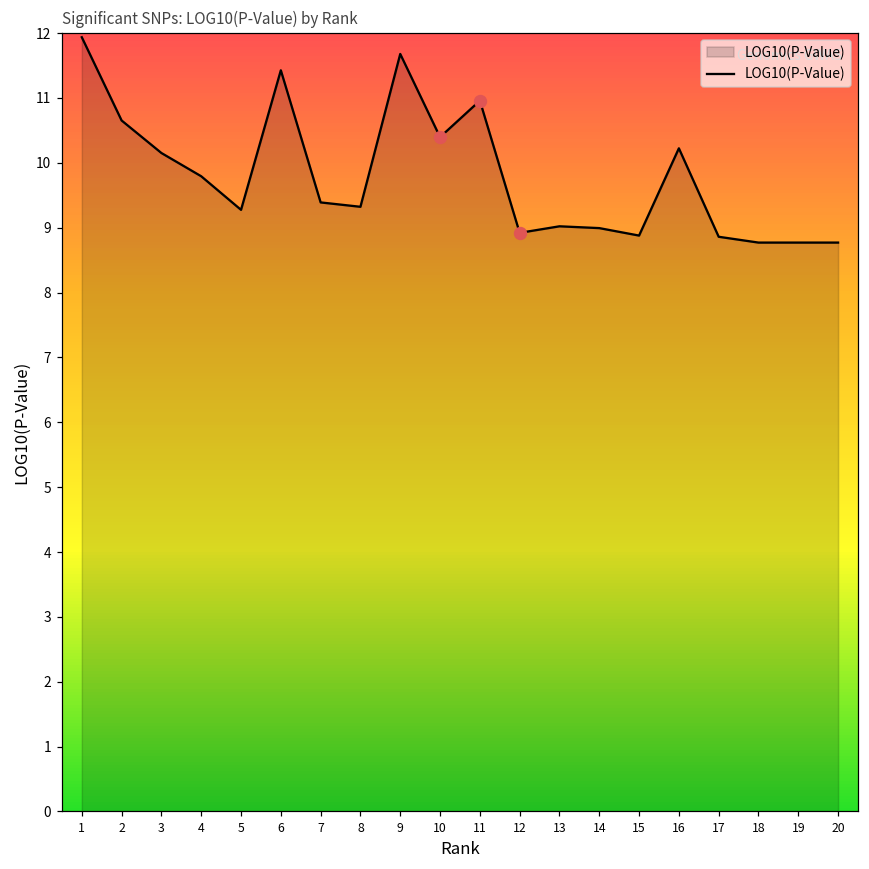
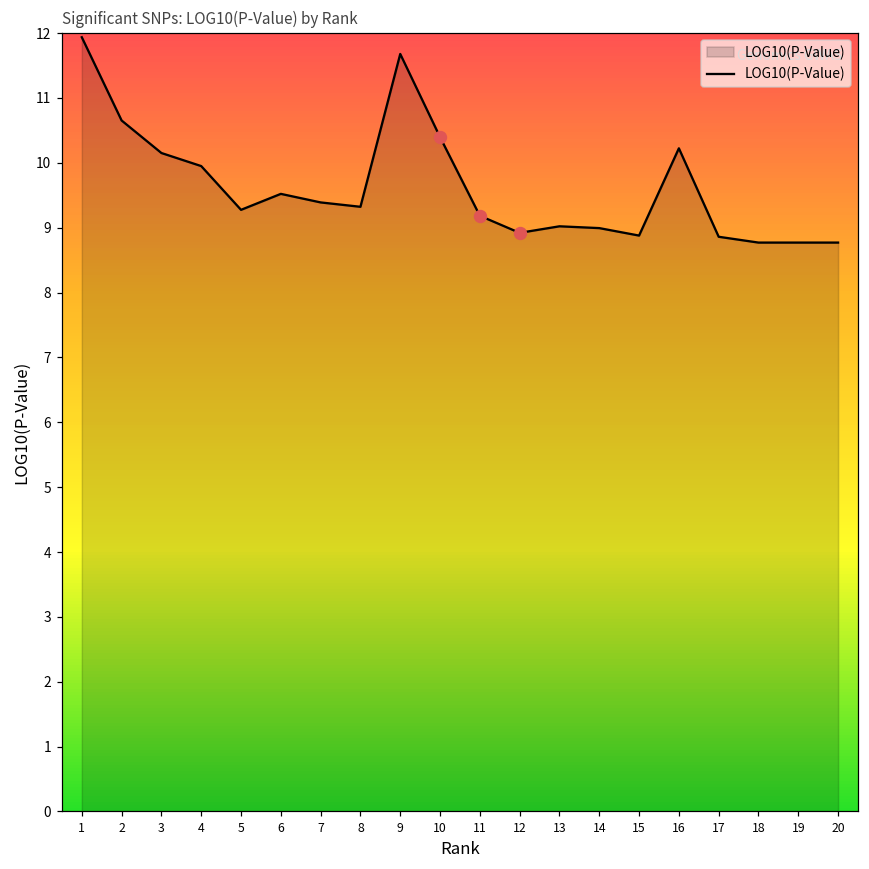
  {
    "LOG10(P-Value)": {
      "1": 11.9,
      "2": 10.7,
      "3": 10.2,
-     "4": 9.8,
+     "4": 9.9,
      "5": 9.3,
-     "6": 11.4,
+     "6": 9.5,
      "7": 9.4,
      "8": 9.3,
      "9": 11.7,
-     "11": 11.0,
+     "11": 9.2,
      "13": 9.0,
      "14": 9.0,
      "15": 8.9,
      "16": 10.2,
      "17": 8.9,
      "18": 8.8,
      "19": 8.8,
      "20": 8.8
    }
  }
